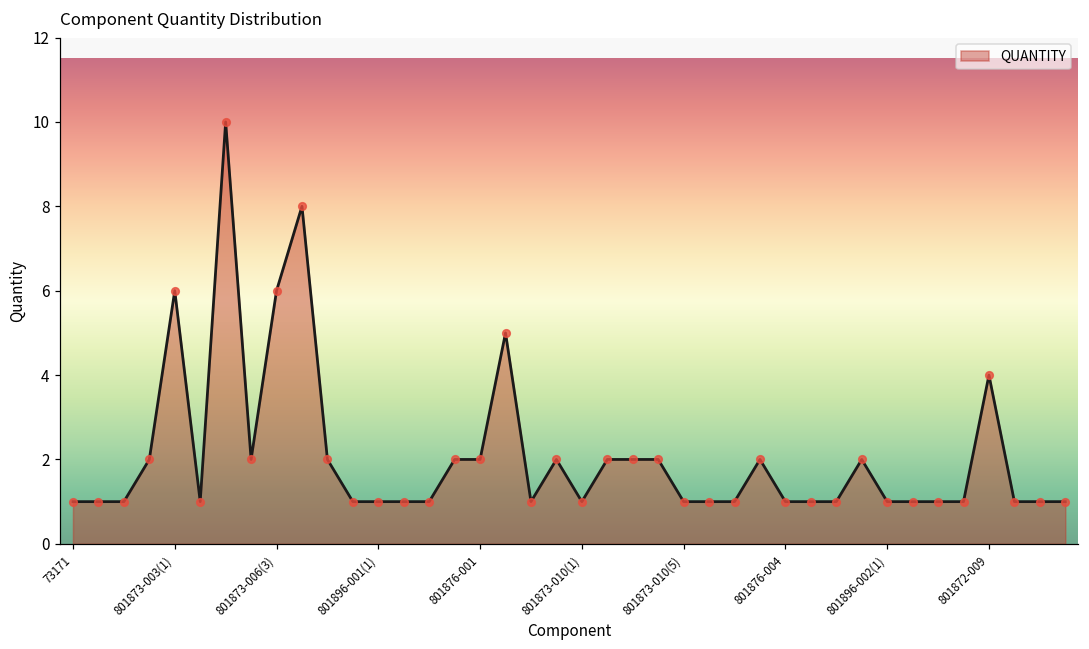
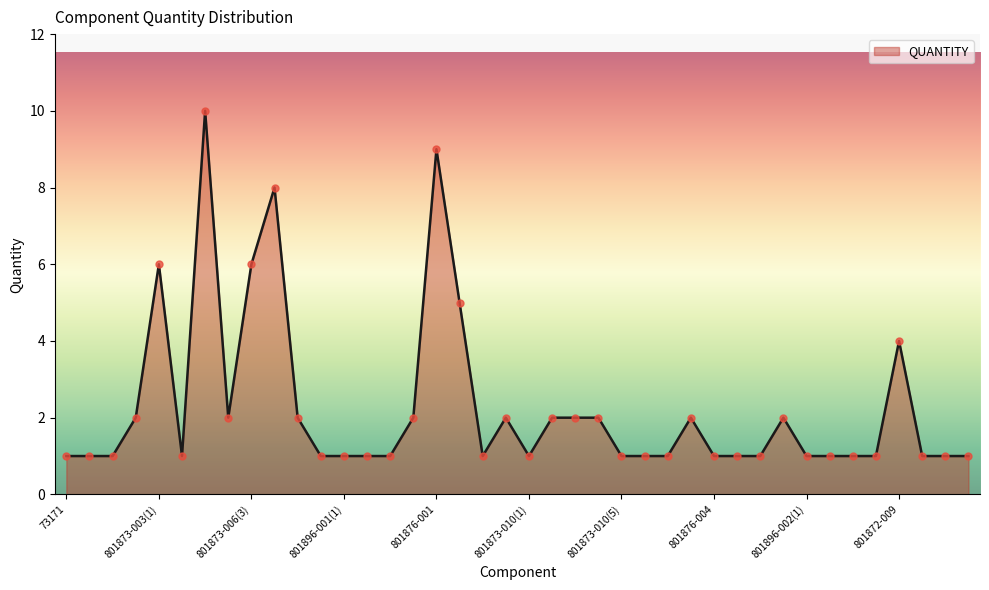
  {
    "73171": 1,
    "801873-003(1)": 6,
    "801873-006(3)": 6,
    "801896-001(1)": 1,
-   "801876-001": 2,
+   "801876-001": 9,
    "801873-010(1)": 1,
    "801873-010(5)": 1,
    "801876-004": 1,
    "801896-002(1)": 1,
    "801872-009": 4
  }
